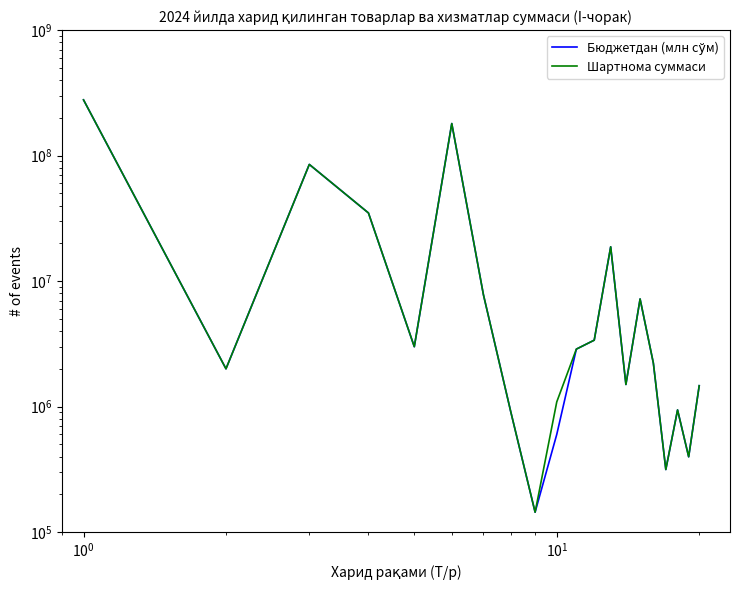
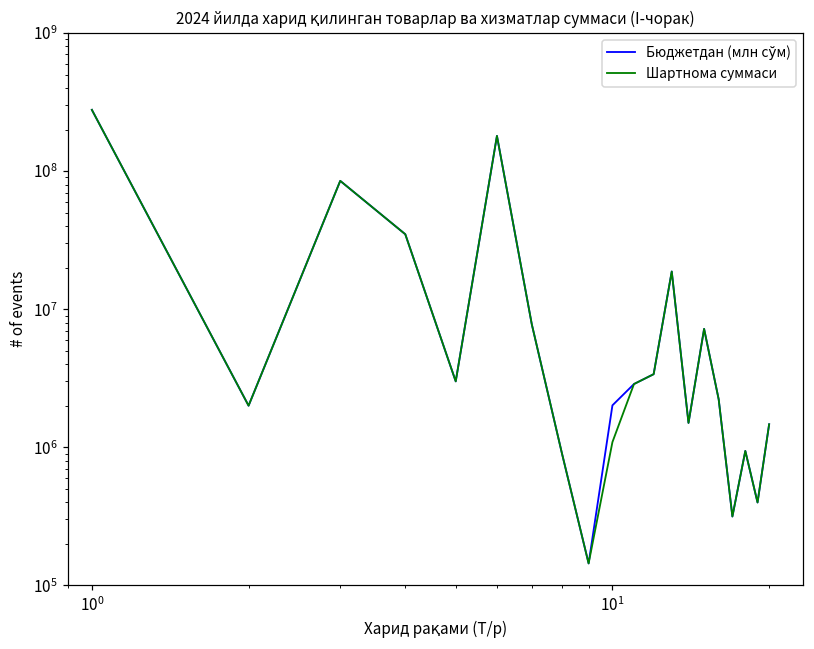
  {
    "Бюджетдан (млн сўм)": {
-     "10^1": 600000
+     "10^1": 2000000
    },
    "Шартнома суммаси": {
      "10^1": 1100000
    }
  }
